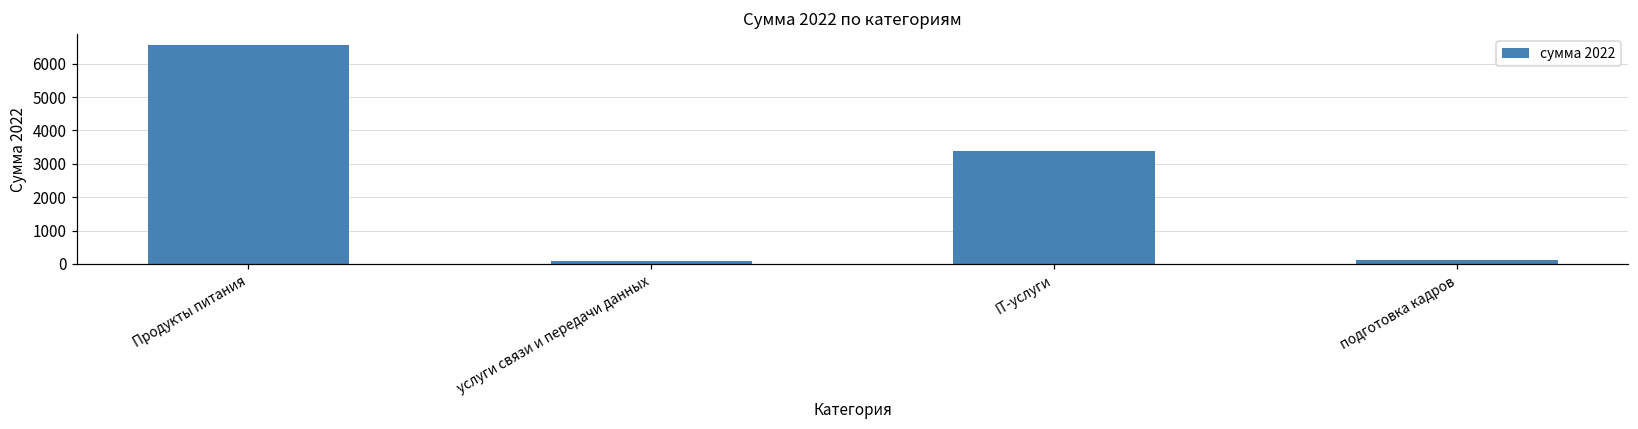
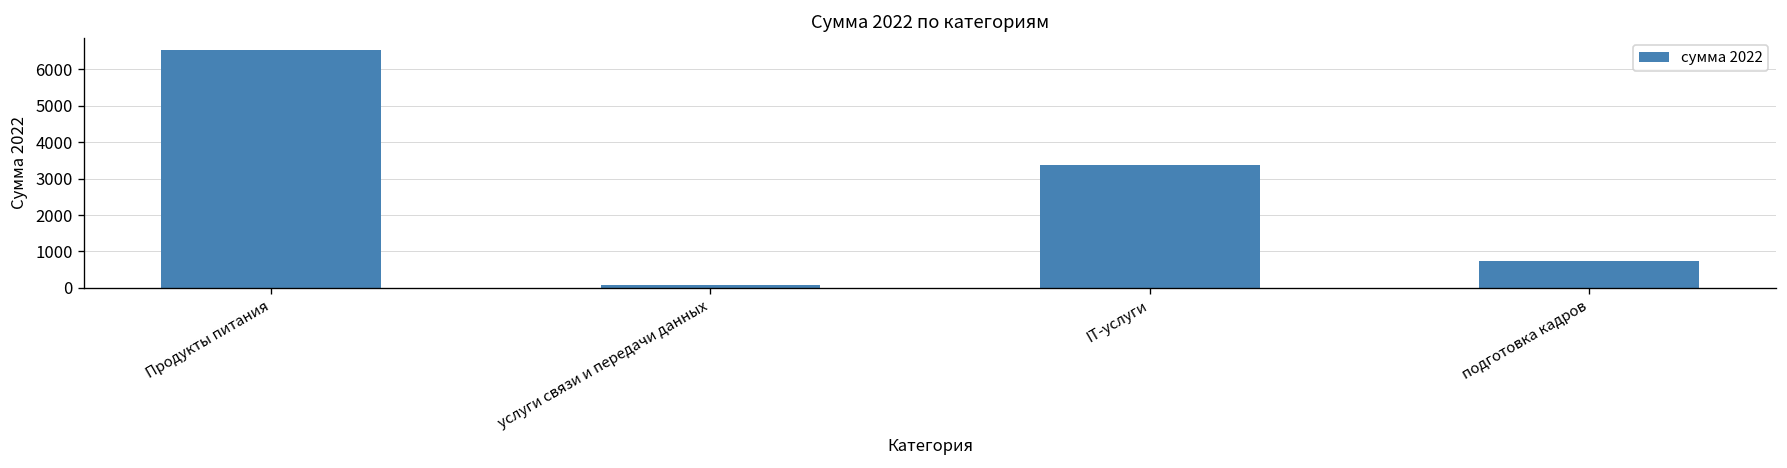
  {
    "Продукты питания": 6500,
    "IT-услуги": 3400,
-   "подготовка кадров": 100
+   "подготовка кадров": 700
  }
